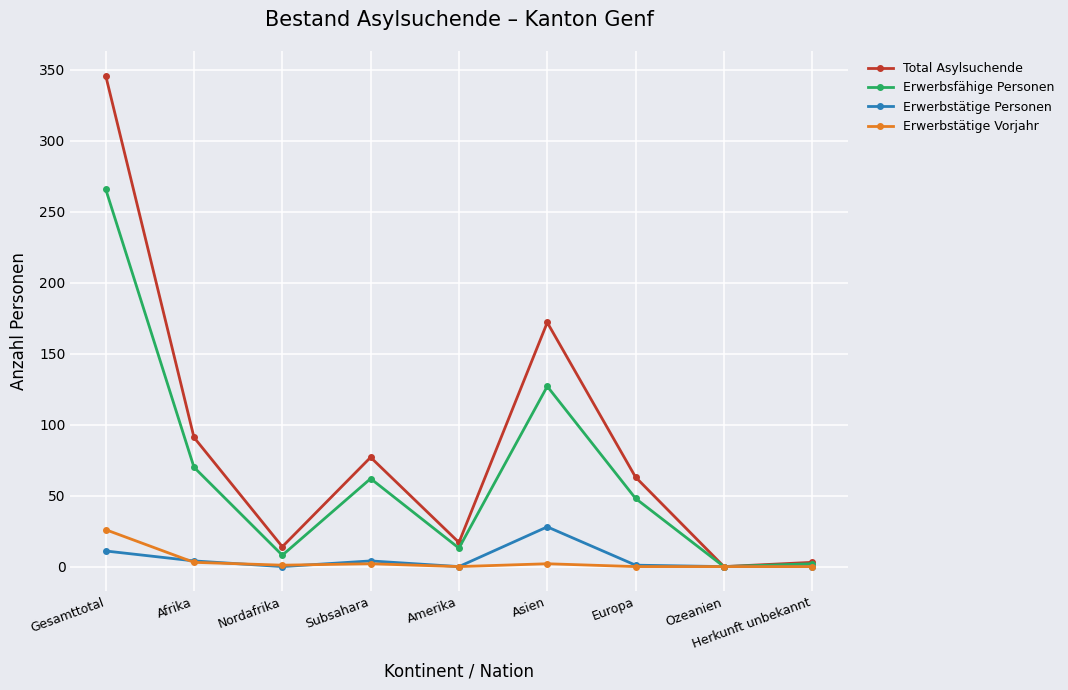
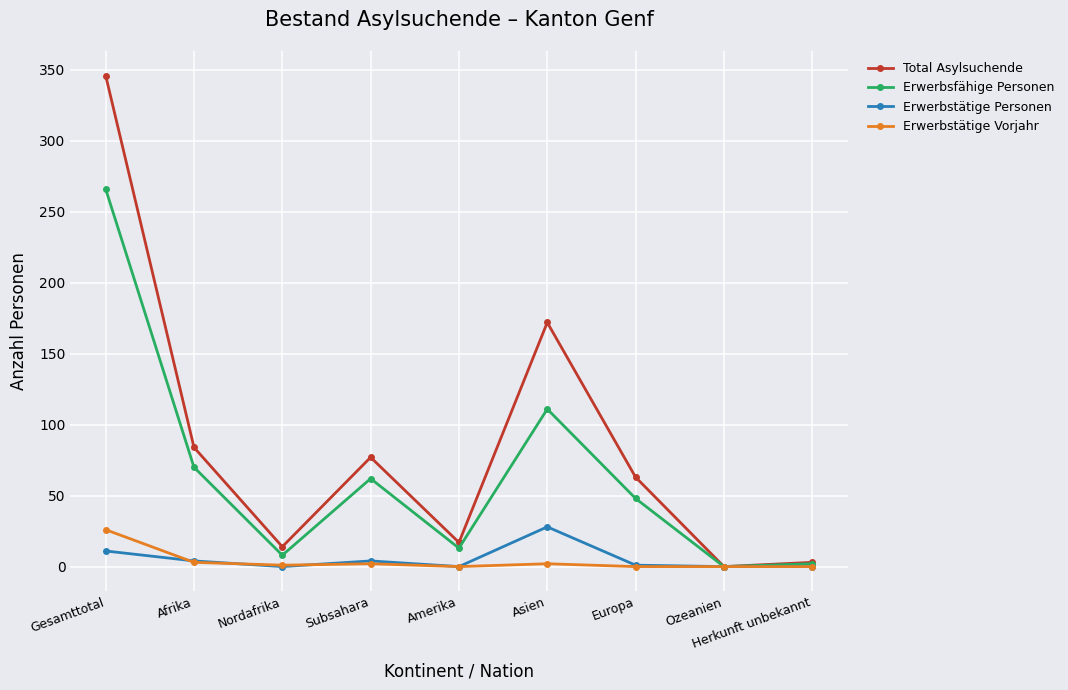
  {
    "Total Asylsuchende": {
      "Gesamttotal": 346,
-     "Afrika": 91,
+     "Afrika": 84,
      "Nordafrika": 14,
      "Subsahara": 77,
      "Amerika": 17,
      "Asien": 172,
      "Europa": 63
    },
    "Erwerbsfähige Personen": {
      "Gesamttotal": 266,
      "Afrika": 70,
      "Nordafrika": 8,
      "Subsahara": 62,
      "Amerika": 13,
-     "Asien": 127,
+     "Asien": 111,
      "Europa": 48
    },
    "Erwerbstätige Personen": {
      "Gesamttotal": 11,
      "Subsahara": 4,
      "Asien": 28
    },
    "Erwerbstätige Vorjahr": {
      "Gesamttotal": 26,
      "Subsahara": 2,
      "Asien": 2
    }
  }
